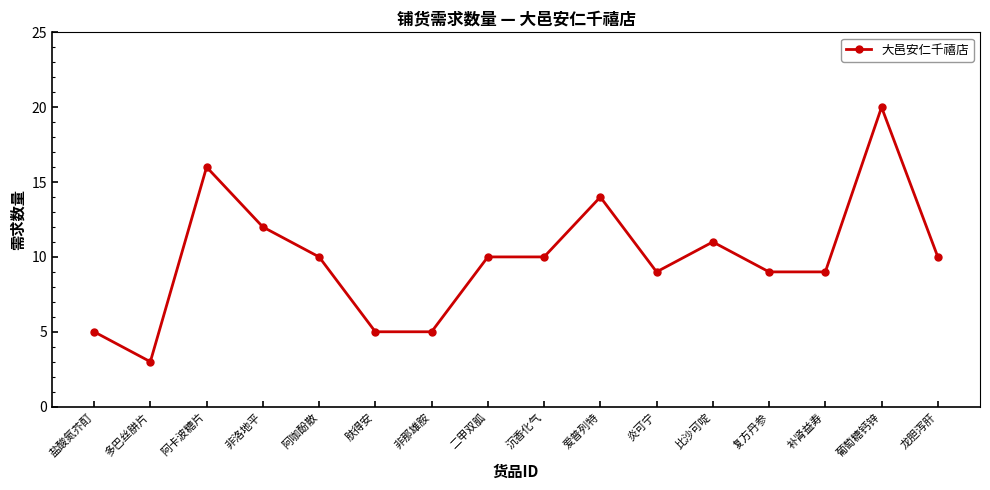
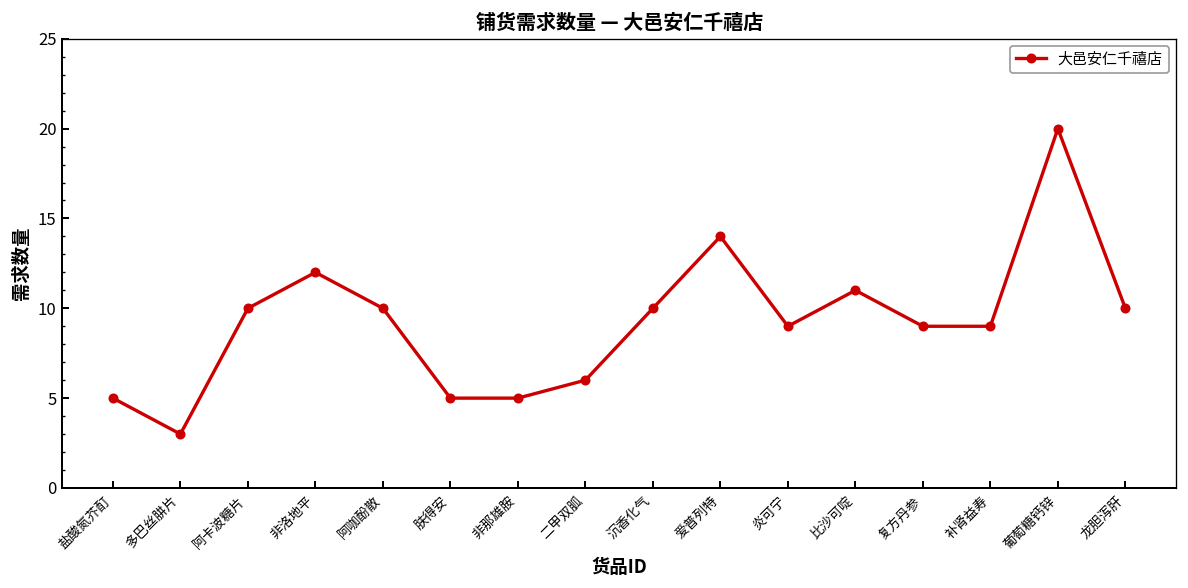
  {
    "盐酸氮芥酊": 5,
    "多巴丝肼片": 3,
-   "阿卡波糖片": 16,
+   "阿卡波糖片": 10,
    "非洛地平": 12,
    "阿咖酚散": 10,
    "肤得安": 5,
    "非那雄胺": 5,
-   "二甲双胍": 10,
+   "二甲双胍": 6,
    "沉香化气": 10,
    "爱普列特": 14,
    "炎可宁": 9,
    "比沙可啶": 11,
    "复方丹参": 9,
    "补肾益寿": 9,
    "葡萄糖钙锌": 20,
    "龙胆泻肝": 10
  }
